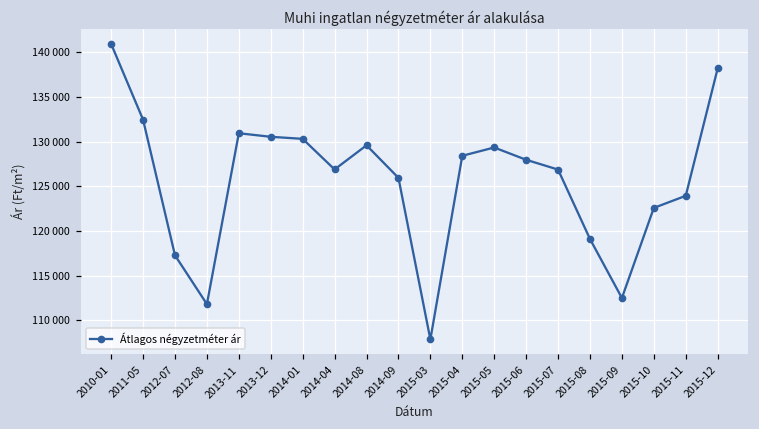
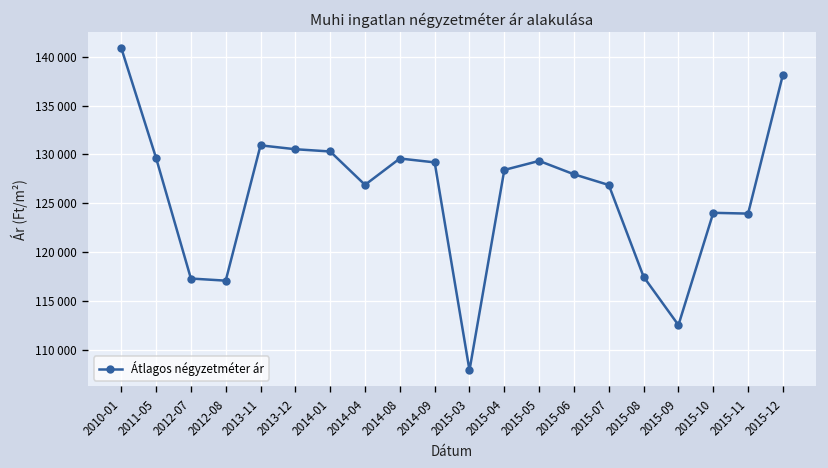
  {
    "2010-01": 141000,
-   "2011-05": 132000,
+   "2011-05": 130000,
    "2012-07": 117000,
-   "2012-08": 112000,
+   "2012-08": 117000,
    "2013-11": 131000,
    "2013-12": 131000,
    "2014-01": 130000,
    "2014-04": 127000,
    "2014-08": 130000,
-   "2014-09": 126000,
+   "2014-09": 129000,
    "2015-03": 108000,
    "2015-04": 128000,
    "2015-05": 129000,
    "2015-06": 128000,
    "2015-07": 127000,
-   "2015-08": 119000,
+   "2015-08": 117000,
    "2015-09": 113000,
-   "2015-10": 123000,
+   "2015-10": 124000,
    "2015-11": 124000,
    "2015-12": 138000
  }
